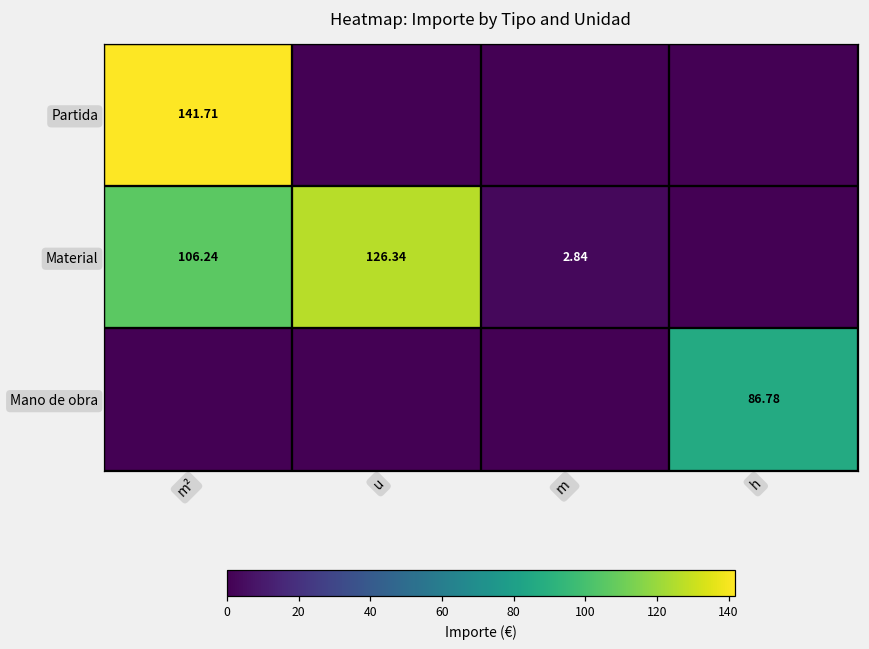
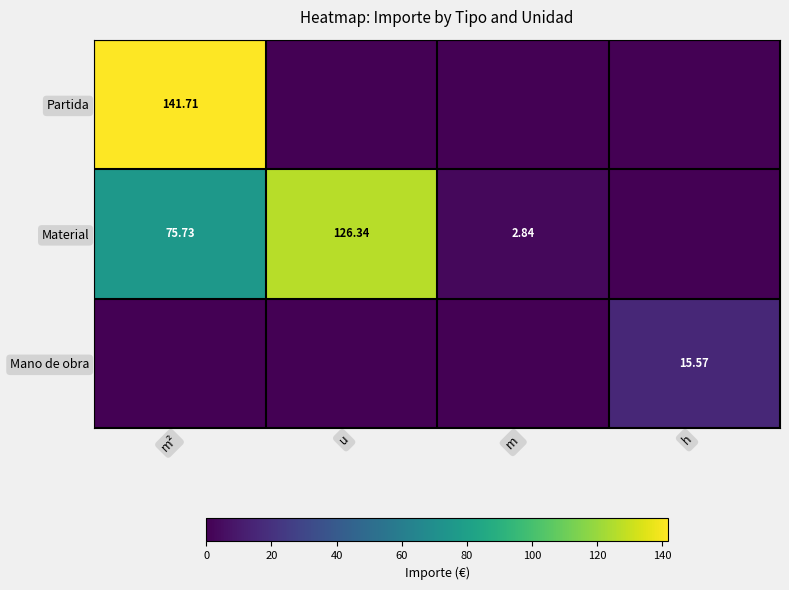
  {
    "Partida": {
      "m²": 141.71
    },
    "Material": {
-     "m²": 106.24,
+     "m²": 75.73,
      "u": 126.34,
      "m": 2.84
    },
    "Mano de obra": {
-     "h": 86.78
+     "h": 15.57
    }
  }
